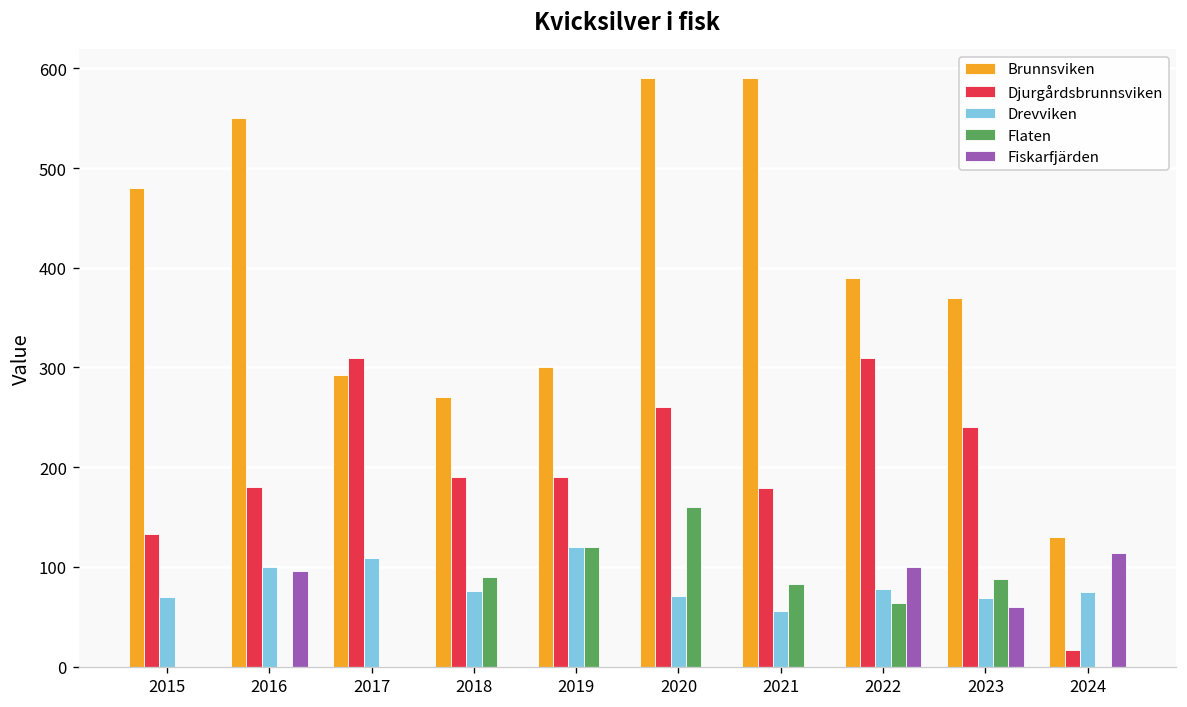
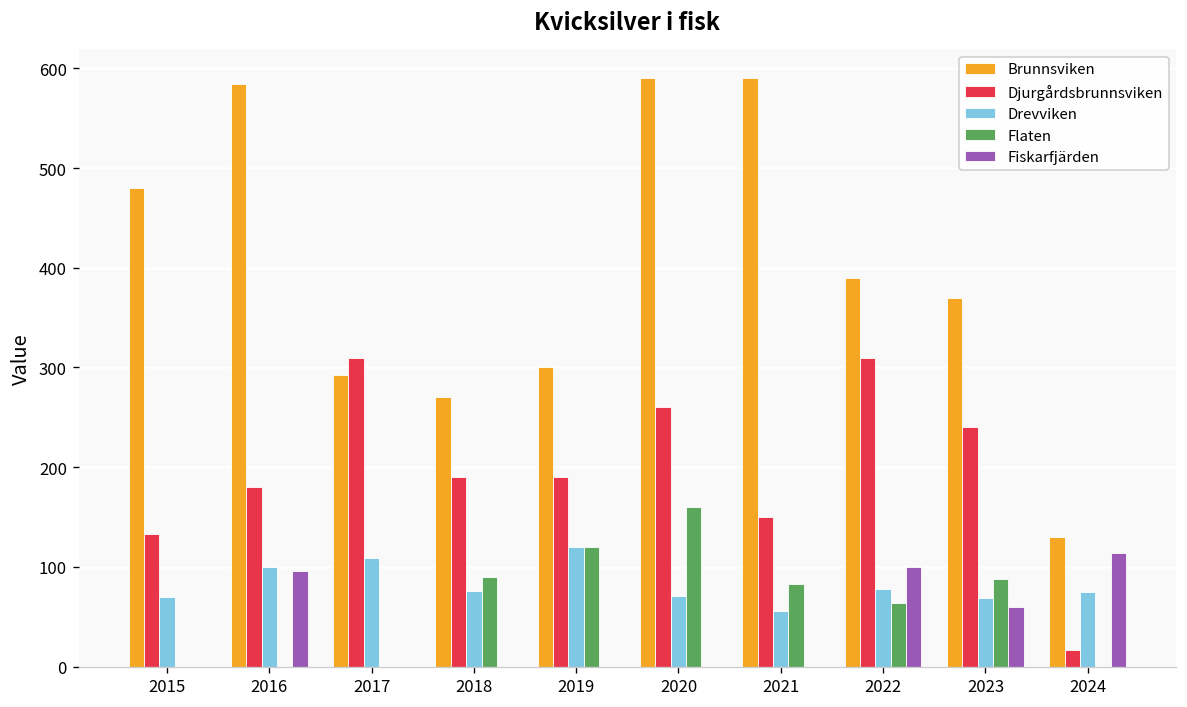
  {
    "Brunnsviken": {
      "2015": 480,
-     "2016": 550,
+     "2016": 580,
      "2017": 290,
      "2018": 270,
      "2019": 300,
      "2020": 590,
      "2021": 590,
      "2022": 390,
      "2023": 370,
      "2024": 130
    },
    "Djurgårdsbrunnsviken": {
      "2015": 130,
      "2016": 180,
      "2017": 310,
      "2018": 190,
      "2019": 190,
      "2020": 260,
-     "2021": 180,
+     "2021": 150,
      "2022": 310,
      "2023": 240,
      "2024": 20
    },
    "Drevviken": {
      "2015": 70,
      "2016": 100,
      "2017": 110,
      "2018": 80,
      "2019": 120,
      "2020": 70,
      "2021": 60,
      "2022": 80,
      "2023": 70,
      "2024": 80
    },
    "Flaten": {
      "2015": 0,
      "2016": 0,
      "2017": 0,
      "2018": 90,
      "2019": 120,
      "2020": 160,
      "2021": 80,
      "2022": 60,
      "2023": 90,
      "2024": 0
    },
    "Fiskarfjärden": {
      "2015": 0,
      "2016": 100,
      "2017": 0,
      "2018": 0,
      "2019": 0,
      "2020": 0,
      "2021": 0,
      "2022": 100,
      "2023": 60,
      "2024": 110
    }
  }
